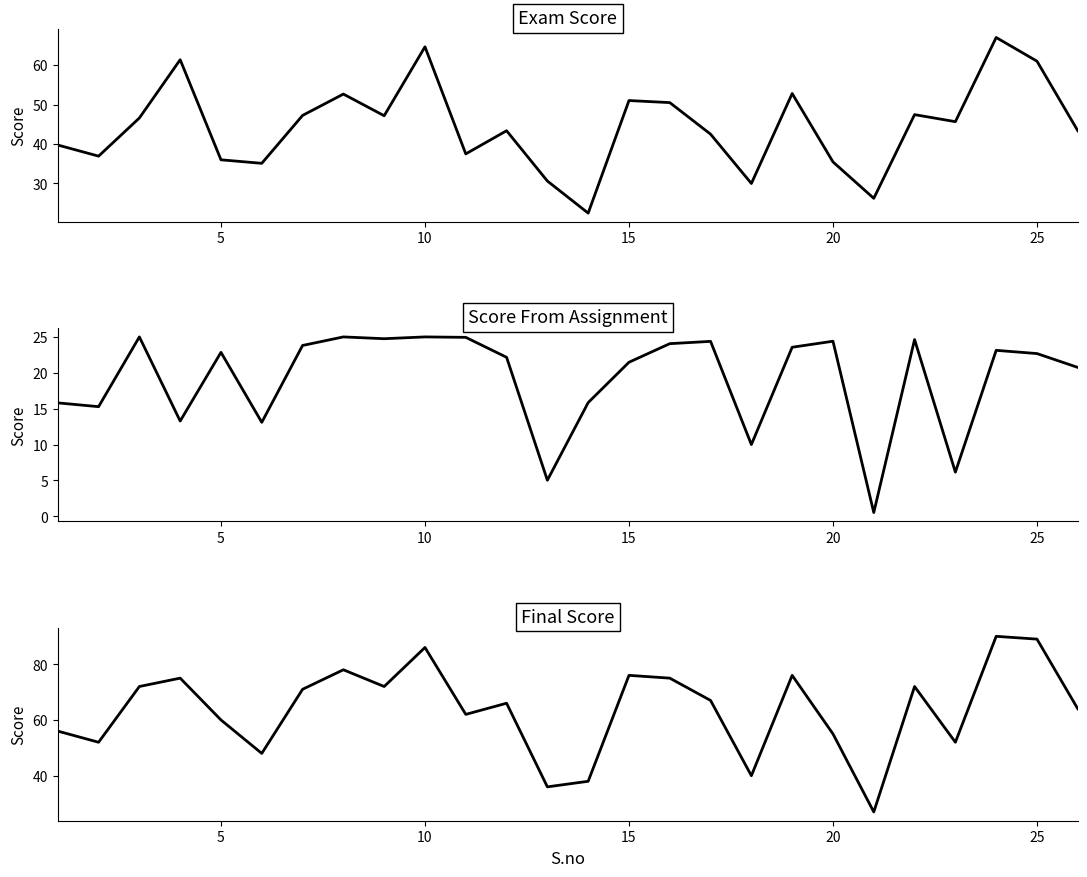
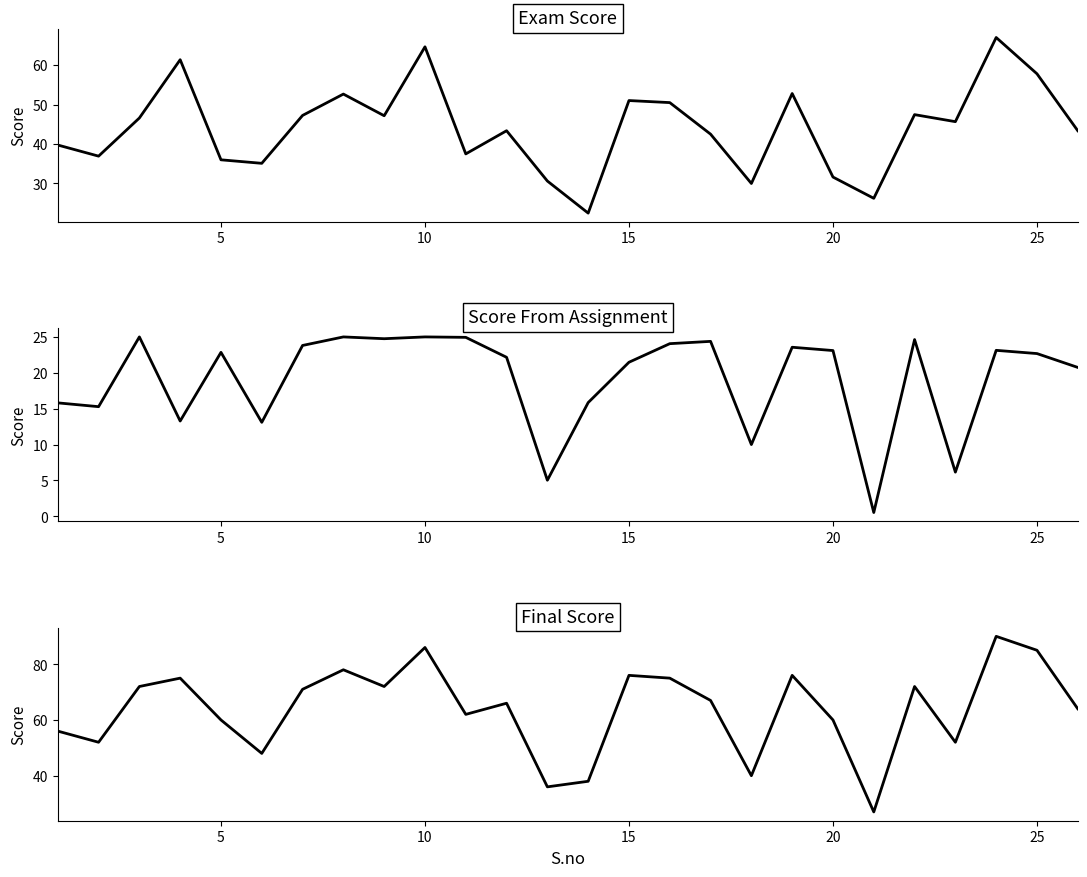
  {
    "Exam Score": {
      "5": 36,
      "10": 65,
      "15": 51,
-     "20": 35,
-     "25": 61
+     "20": 32,
+     "25": 58
    },
    "Score From Assignment": {
      "5": 23,
      "10": 25,
      "15": 21,
-     "20": 24,
+     "20": 23,
      "25": 23
    },
    "Final Score": {
      "5": 60,
      "10": 86,
      "15": 76,
-     "20": 55,
-     "25": 89
+     "20": 60,
+     "25": 85
    }
  }
